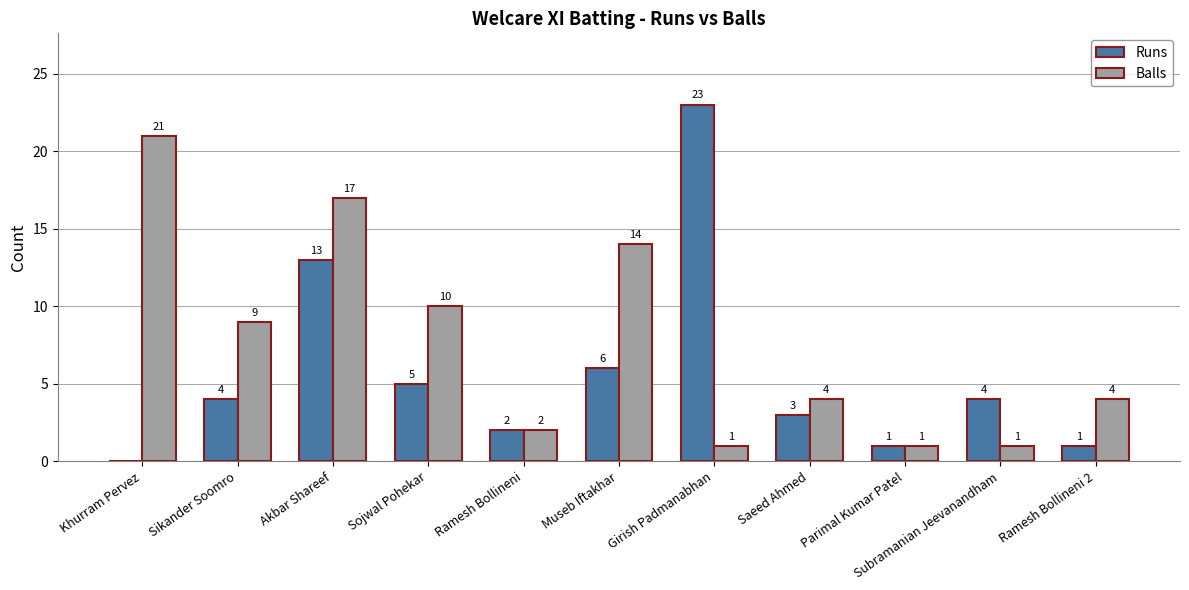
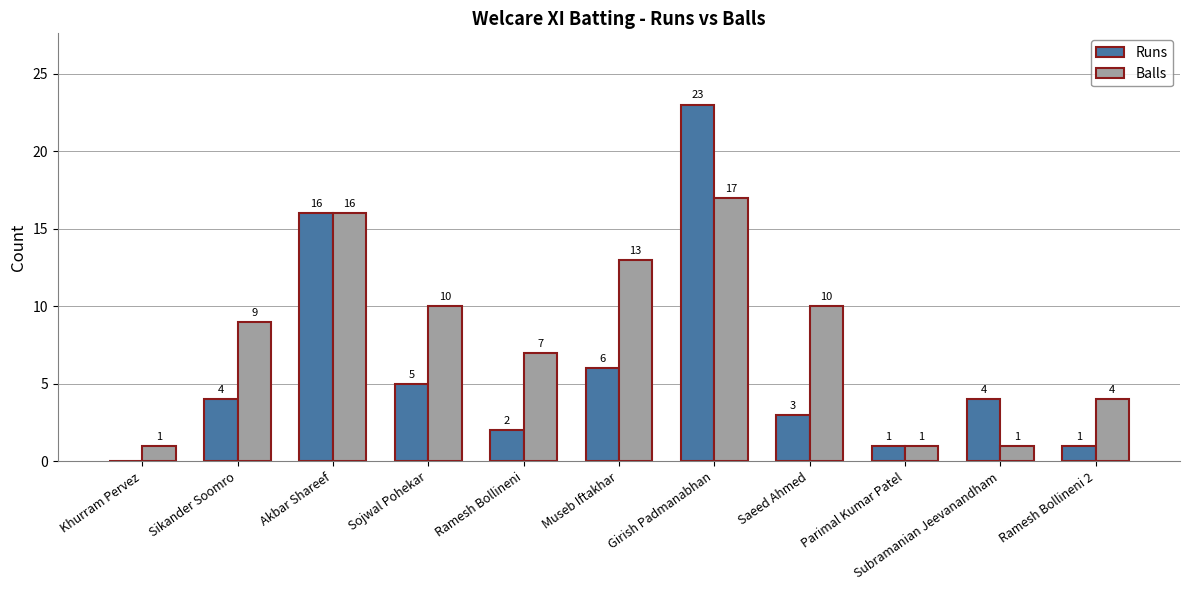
  {
    "Runs": {
      "Sikander Soomro": 4,
-     "Akbar Shareef": 13,
+     "Akbar Shareef": 16,
      "Sojwal Pohekar": 5,
      "Ramesh Bollineni": 2,
      "Museb Iftakhar": 6,
      "Girish Padmanabhan": 23,
      "Saeed Ahmed": 3,
      "Parimal Kumar Patel": 1,
      "Subramanian Jeevanandham": 4,
      "Ramesh Bollineni 2": 1
    },
    "Balls": {
-     "Khurram Pervez": 21,
+     "Khurram Pervez": 1,
      "Sikander Soomro": 9,
-     "Akbar Shareef": 17,
+     "Akbar Shareef": 16,
      "Sojwal Pohekar": 10,
-     "Ramesh Bollineni": 2,
-     "Museb Iftakhar": 14,
-     "Girish Padmanabhan": 1,
-     "Saeed Ahmed": 4,
+     "Ramesh Bollineni": 7,
+     "Museb Iftakhar": 13,
+     "Girish Padmanabhan": 17,
+     "Saeed Ahmed": 10,
      "Parimal Kumar Patel": 1,
      "Subramanian Jeevanandham": 1,
      "Ramesh Bollineni 2": 4
    }
  }
